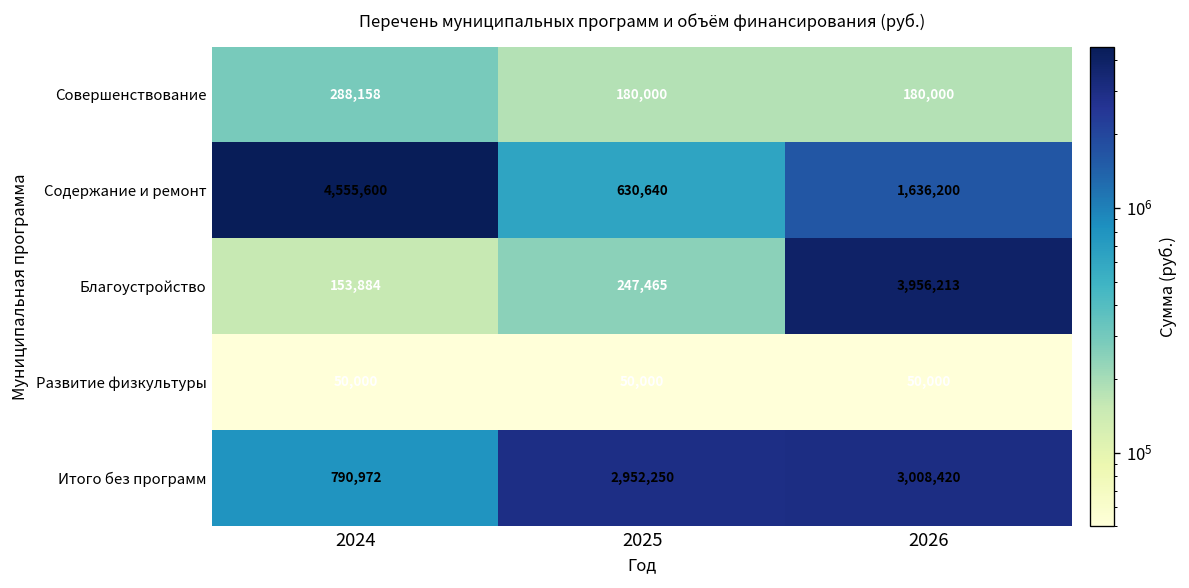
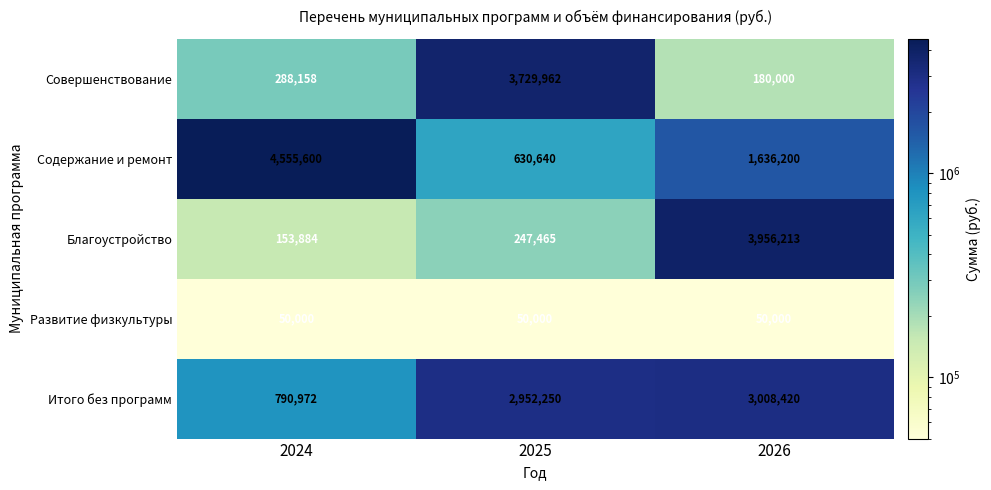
  {
    "Совершенствование": {
      "2024": "288,158",
-     "2025": "180,000",
+     "2025": "3,729,962",
      "2026": "180,000"
    },
    "Содержание и ремонт": {
      "2024": "4,555,600",
      "2025": "630,640",
      "2026": "1,636,200"
    },
    "Благоустройство": {
      "2024": "153,884",
      "2025": "247,465",
      "2026": "3,956,213"
    },
    "Итого без программ": {
      "2024": "790,972",
      "2025": "2,952,250",
      "2026": "3,008,420"
    }
  }
